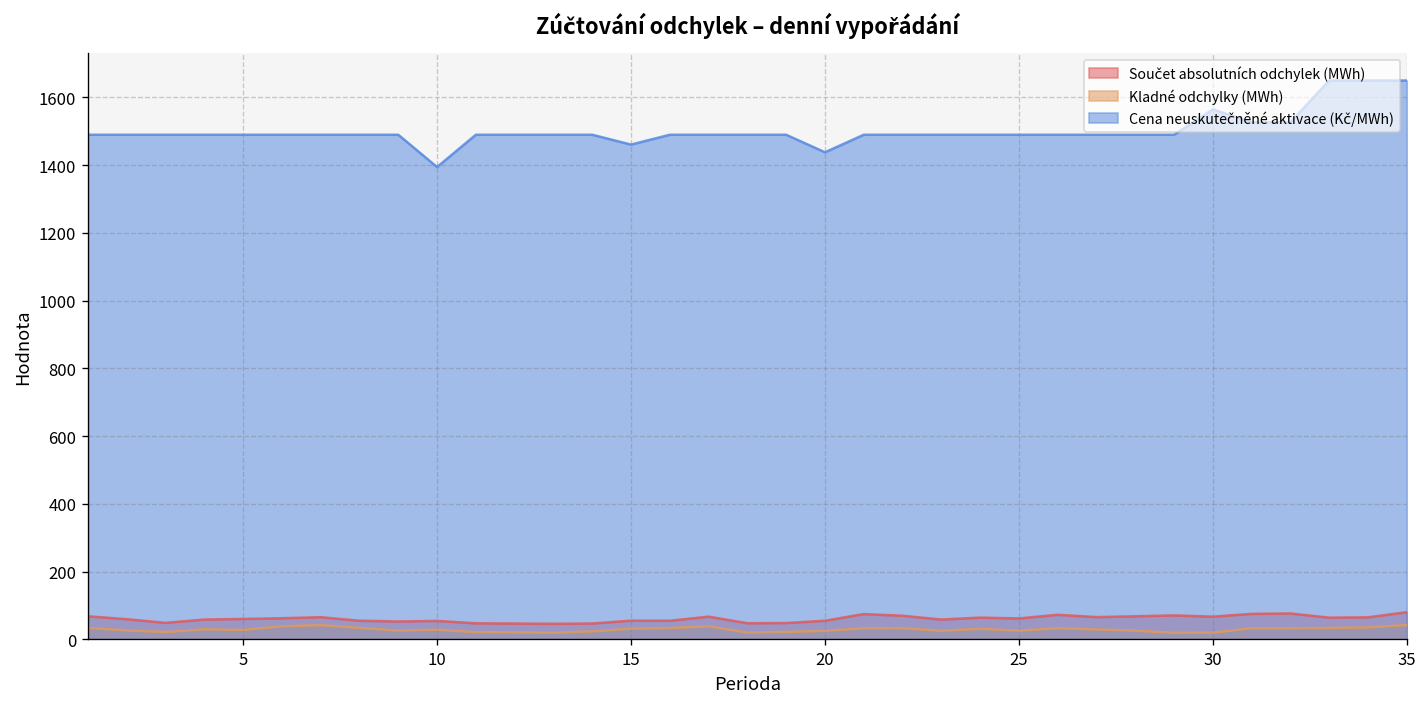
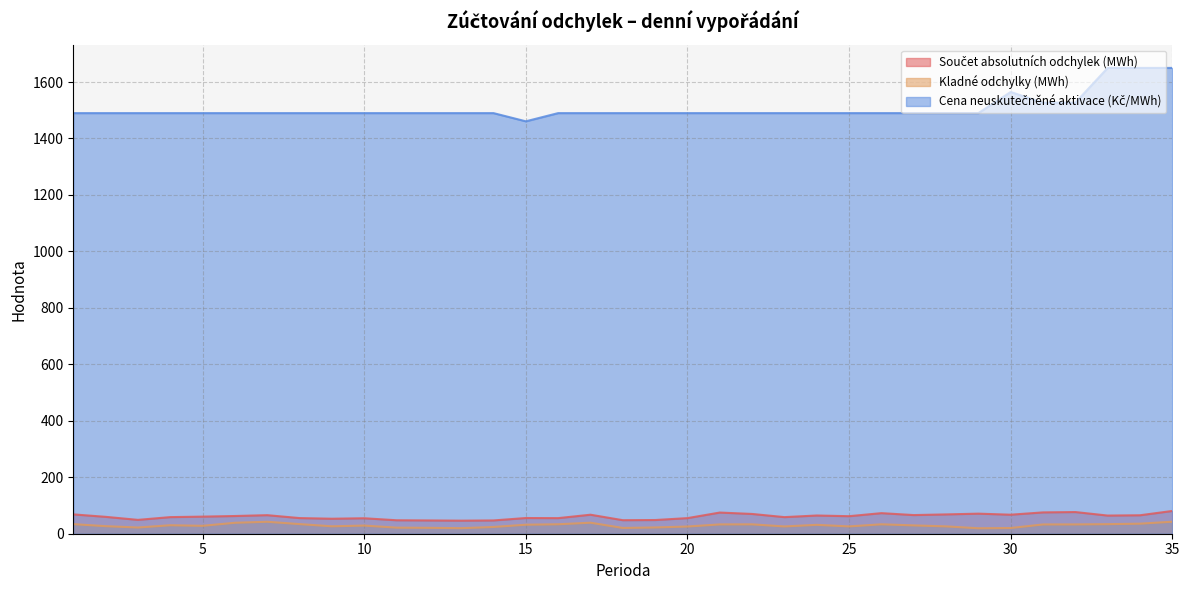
  {
    "Cena neuskutečněné aktivace (Kč/MWh)": {
      "5": 1490,
-     "10": 1390,
+     "10": 1490,
      "15": 1460,
-     "20": 1440,
+     "20": 1490,
      "25": 1490,
      "35": 1650
    }
  }
